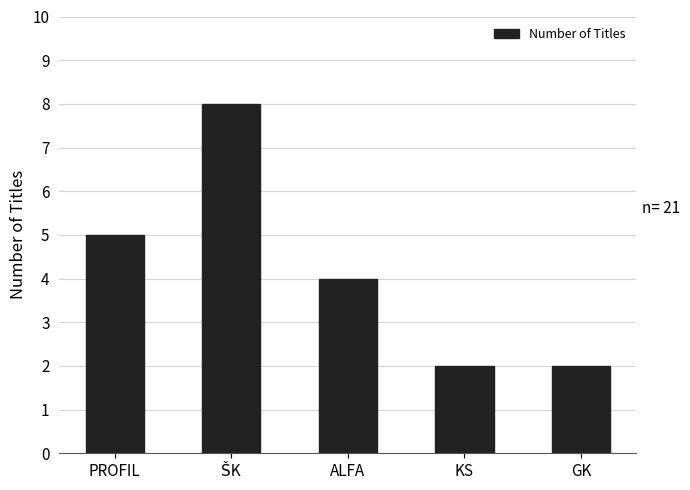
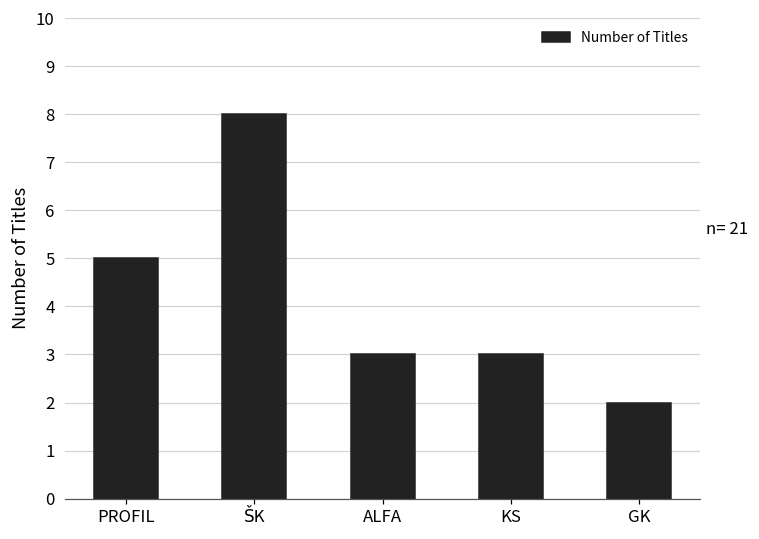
  {
    "PROFIL": 5,
    "ŠK": 8,
-   "ALFA": 4,
-   "KS": 2,
+   "ALFA": 3,
+   "KS": 3,
    "GK": 2
  }
